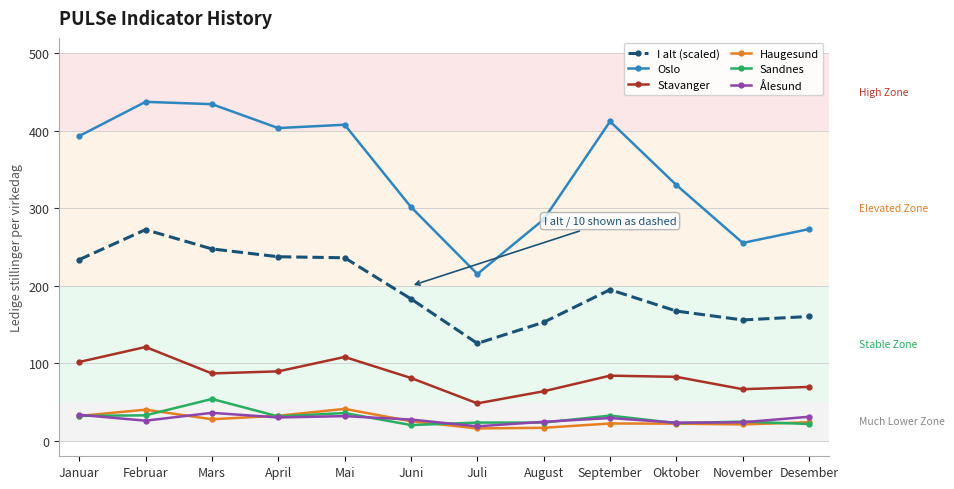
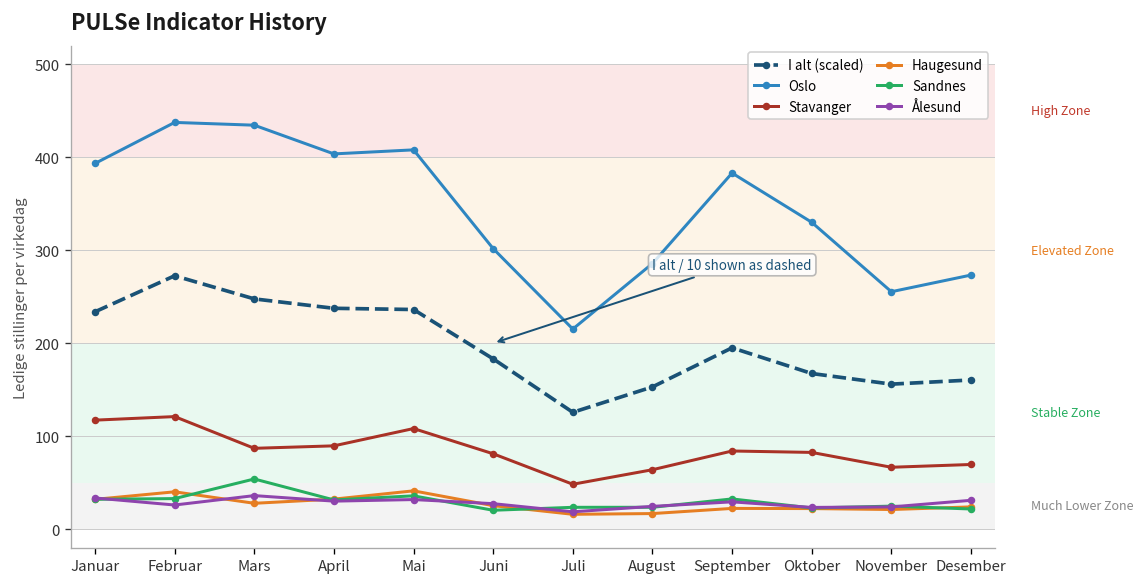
  {
    "I alt (scaled)": {
      "Januar": 230,
      "Februar": 270,
      "Mars": 250,
      "April": 240,
      "Mai": 240,
      "Juni": 180,
      "Juli": 130,
      "August": 150,
      "September": 200,
      "Oktober": 170,
      "November": 160,
      "Desember": 160
    },
    "Oslo": {
      "Januar": 390,
      "Februar": 440,
      "Mars": 430,
      "April": 400,
      "Mai": 410,
      "Juni": 300,
-     "September": 410,
+     "September": 380,
      "Oktober": 330,
      "November": 260,
      "Desember": 270
    },
    "Stavanger": {
-     "Januar": 100,
+     "Januar": 120,
      "Februar": 120,
      "Mars": 90,
      "April": 90,
      "Mai": 110,
      "Juni": 80,
      "Juli": 50,
      "August": 60,
      "September": 80,
      "Oktober": 80,
      "November": 70,
      "Desember": 70
    },
    "Haugesund": {
      "Februar": 40,
      "Mars": 30,
      "Mai": 40,
      "August": 20,
      "September": 20
    },
    "Sandnes": {
      "Februar": 30,
      "Mars": 50,
      "Mai": 40,
      "Juni": 20,
      "Juli": 20
    },
    "Ålesund": {
      "Februar": 30,
      "Mars": 40,
      "Mai": 30,
      "Desember": 30
    }
  }
